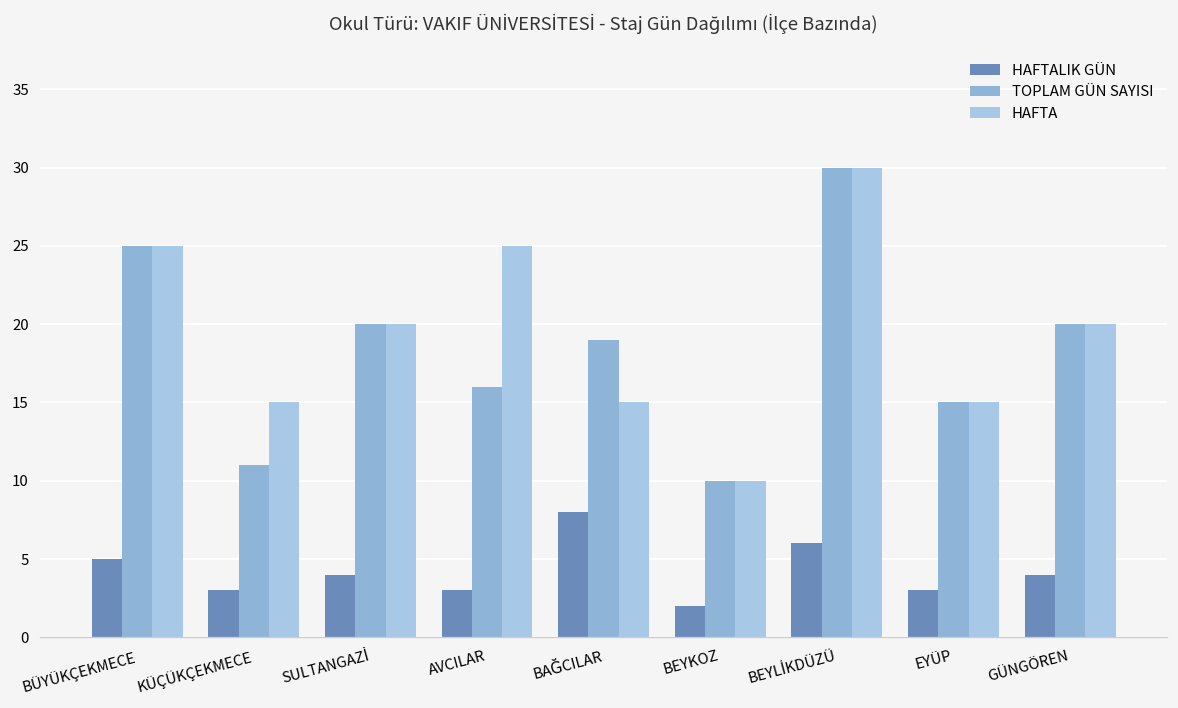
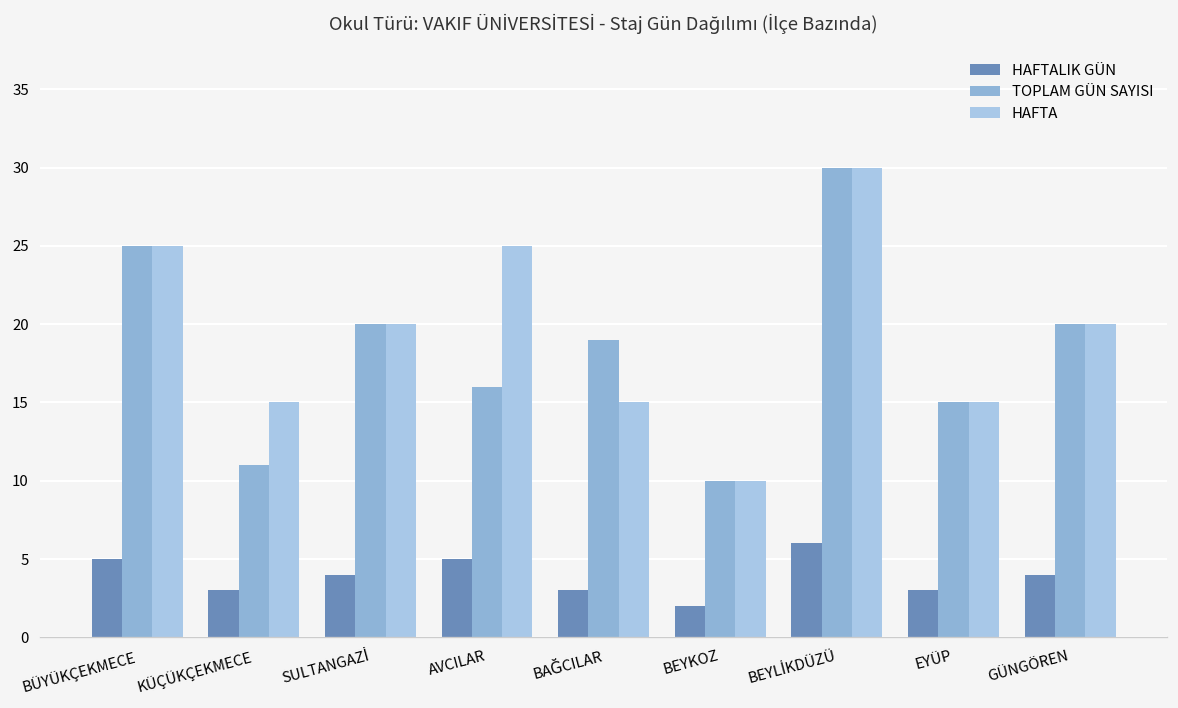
  {
    "HAFTALIK GÜN": {
      "BÜYÜKÇEKMECE": 5,
      "KÜÇÜKÇEKMECE": 3,
      "SULTANGAZİ": 4,
-     "AVCILAR": 3,
-     "BAĞCILAR": 8,
+     "AVCILAR": 5,
+     "BAĞCILAR": 3,
      "BEYKOZ": 2,
      "BEYLİKDÜZÜ": 6,
      "EYÜP": 3,
      "GÜNGÖREN": 4
    }
  }
